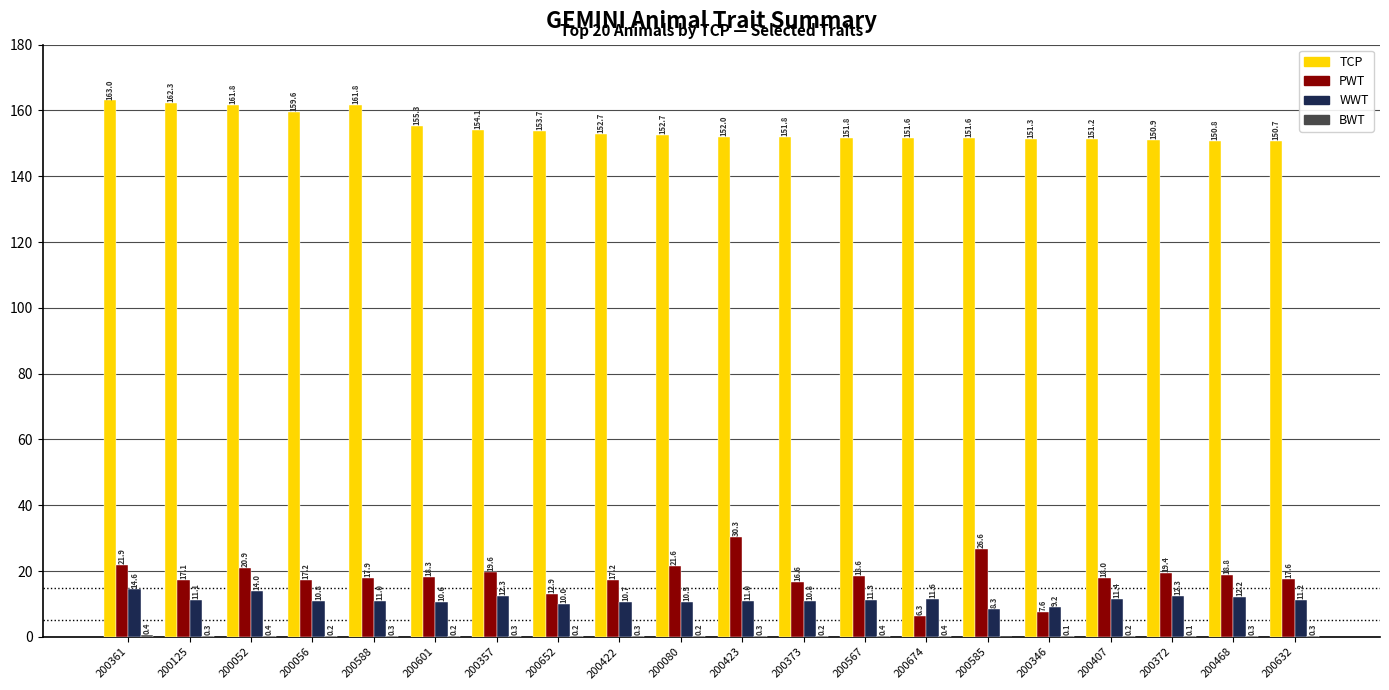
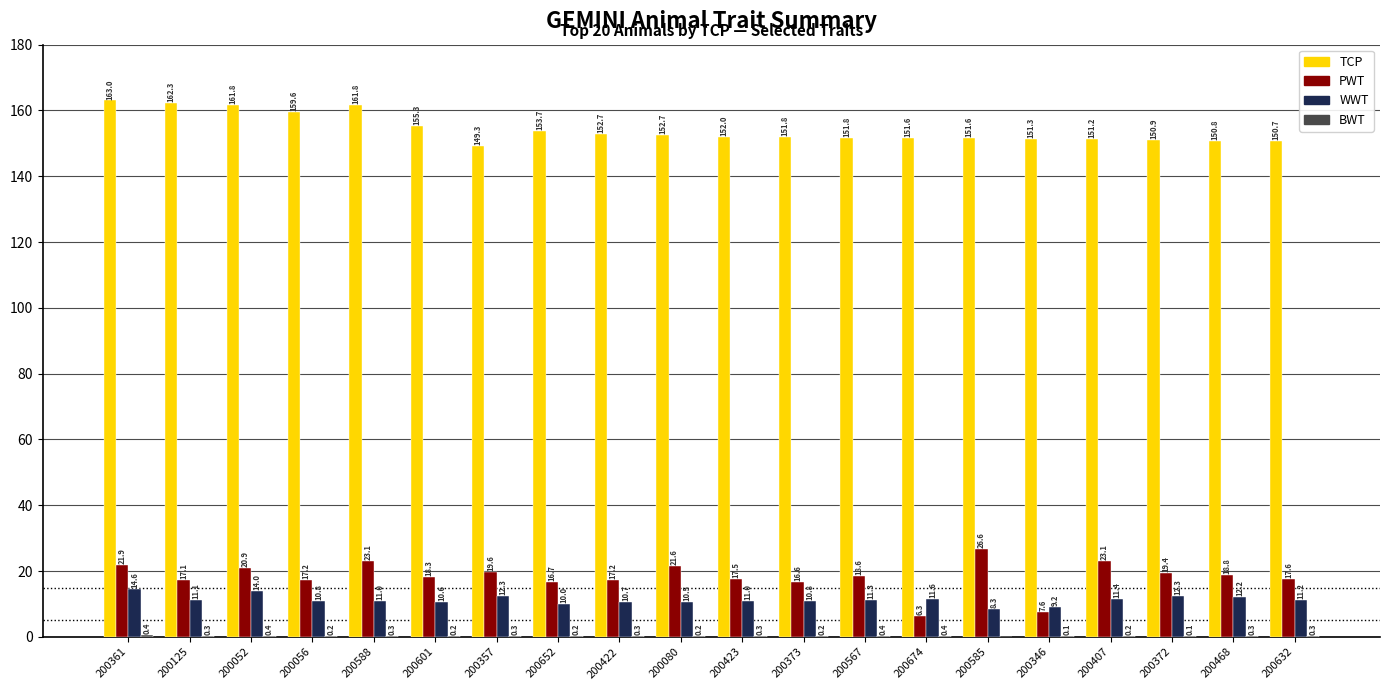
  {
    "TCP": {
      "200361": 163.0,
      "200125": 162.3,
      "200052": 161.8,
      "200056": 159.6,
      "200588": 161.8,
      "200601": 155.3,
-     "200357": 154.1,
+     "200357": 149.3,
      "200652": 153.7,
      "200422": 152.7,
      "200080": 152.7,
      "200423": 152.0,
      "200373": 151.8,
      "200567": 151.8,
      "200674": 151.6,
      "200585": 151.6,
      "200346": 151.3,
      "200407": 151.2,
      "200372": 150.9,
      "200468": 150.8,
      "200632": 150.7
    },
    "PWT": {
      "200361": 21.9,
      "200125": 17.1,
      "200052": 20.9,
      "200056": 17.2,
-     "200588": 17.9,
+     "200588": 23.1,
      "200601": 18.3,
      "200357": 19.6,
-     "200652": 12.9,
+     "200652": 16.7,
      "200422": 17.2,
      "200080": 21.6,
-     "200423": 30.3,
+     "200423": 17.5,
      "200373": 16.6,
      "200567": 18.6,
      "200674": 6.3,
      "200585": 26.6,
      "200346": 7.6,
-     "200407": 18.0,
+     "200407": 23.1,
      "200372": 19.4,
      "200468": 18.8,
      "200632": 17.6
    }
  }
